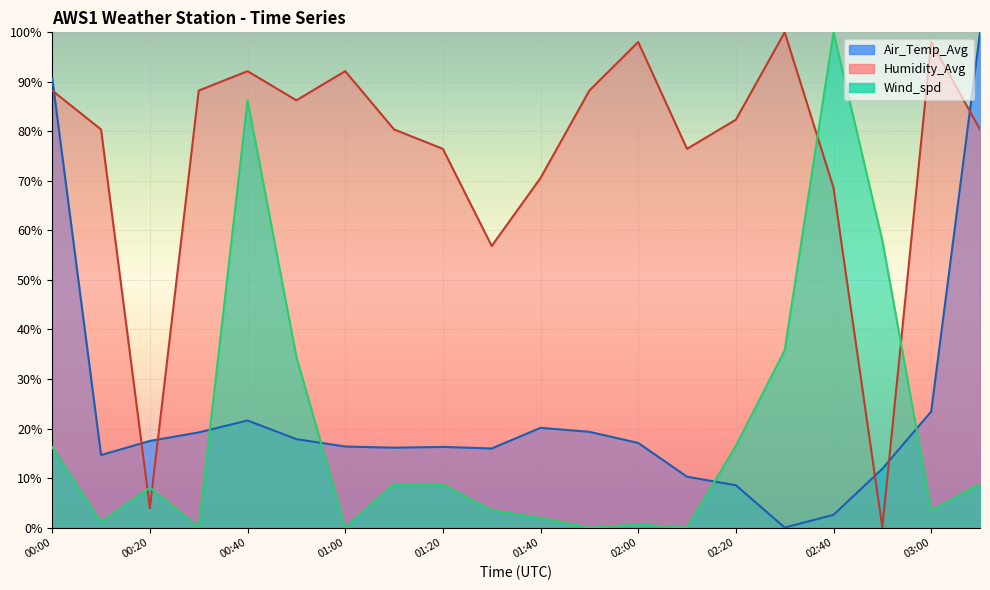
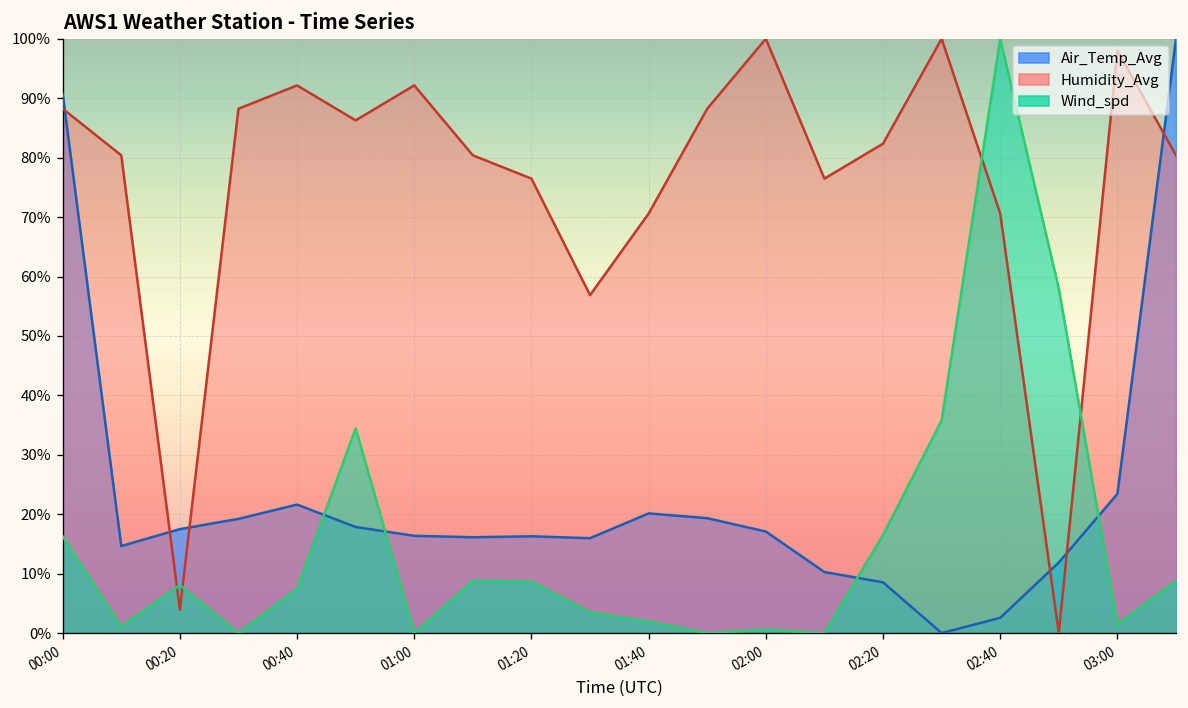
  {
    "Air_Temp_Avg": {
      "00:00": "91%",
      "00:20": "17%",
      "00:40": "22%",
      "01:00": "16%",
      "01:20": "16%",
      "01:40": "20%",
      "02:00": "17%",
      "02:20": "9%",
      "02:40": "3%",
      "03:00": "23%"
    },
    "Humidity_Avg": {
      "00:00": "88%",
      "00:20": "4%",
      "00:40": "92%",
      "01:00": "92%",
      "01:20": "76%",
      "01:40": "71%",
-     "02:00": "98%",
+     "02:00": "100%",
      "02:20": "82%",
-     "02:40": "69%"
+     "02:40": "71%"
    },
    "Wind_spd": {
      "00:00": "16%",
      "00:20": "8%",
-     "00:40": "86%",
+     "00:40": "7%",
      "01:00": "0%",
      "01:20": "9%",
      "01:40": "2%",
      "02:00": "1%",
      "02:20": "17%",
      "02:40": "100%",
-     "03:00": "3%"
+     "03:00": "1%"
    }
  }
